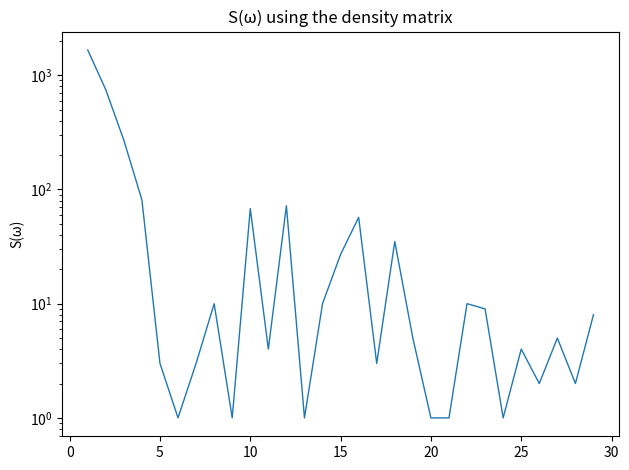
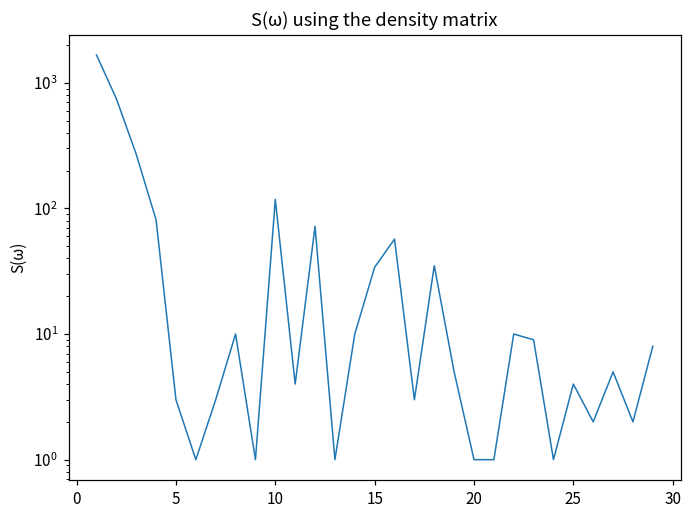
  {
    "5": 3,
-   "10": 70,
-   "15": 27,
+   "10": 120,
+   "15": 34,
    "20": 1,
    "25": 4
  }
